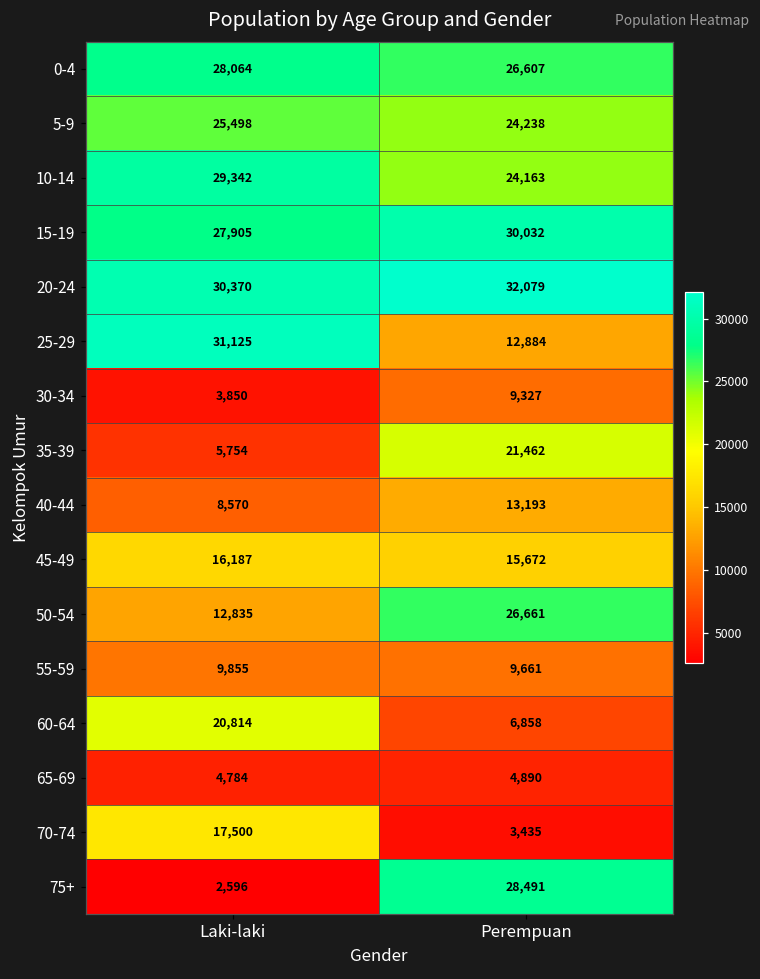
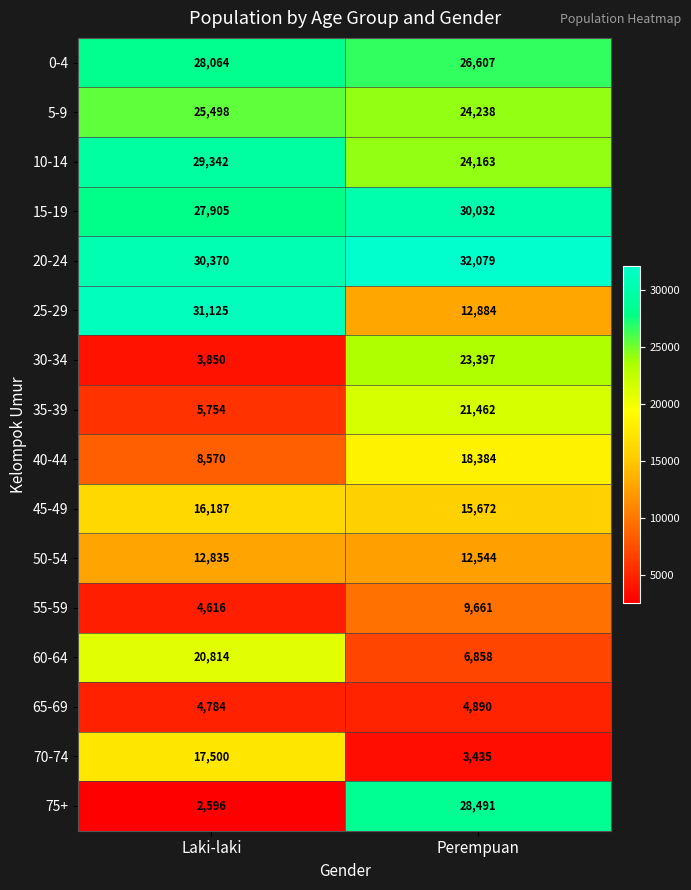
  {
    "0-4": {
      "Laki-laki": "28,064",
      "Perempuan": "26,607"
    },
    "5-9": {
      "Laki-laki": "25,498",
      "Perempuan": "24,238"
    },
    "10-14": {
      "Laki-laki": "29,342",
      "Perempuan": "24,163"
    },
    "15-19": {
      "Laki-laki": "27,905",
      "Perempuan": "30,032"
    },
    "20-24": {
      "Laki-laki": "30,370",
      "Perempuan": "32,079"
    },
    "25-29": {
      "Laki-laki": "31,125",
      "Perempuan": "12,884"
    },
    "30-34": {
      "Laki-laki": "3,850",
-     "Perempuan": "9,327"
+     "Perempuan": "23,397"
    },
    "35-39": {
      "Laki-laki": "5,754",
      "Perempuan": "21,462"
    },
    "40-44": {
      "Laki-laki": "8,570",
-     "Perempuan": "13,193"
+     "Perempuan": "18,384"
    },
    "45-49": {
      "Laki-laki": "16,187",
      "Perempuan": "15,672"
    },
    "50-54": {
      "Laki-laki": "12,835",
-     "Perempuan": "26,661"
+     "Perempuan": "12,544"
    },
    "55-59": {
-     "Laki-laki": "9,855",
+     "Laki-laki": "4,616",
      "Perempuan": "9,661"
    },
    "60-64": {
      "Laki-laki": "20,814",
      "Perempuan": "6,858"
    },
    "65-69": {
      "Laki-laki": "4,784",
      "Perempuan": "4,890"
    },
    "70-74": {
      "Laki-laki": "17,500",
      "Perempuan": "3,435"
    },
    "75+": {
      "Laki-laki": "2,596",
      "Perempuan": "28,491"
    }
  }
